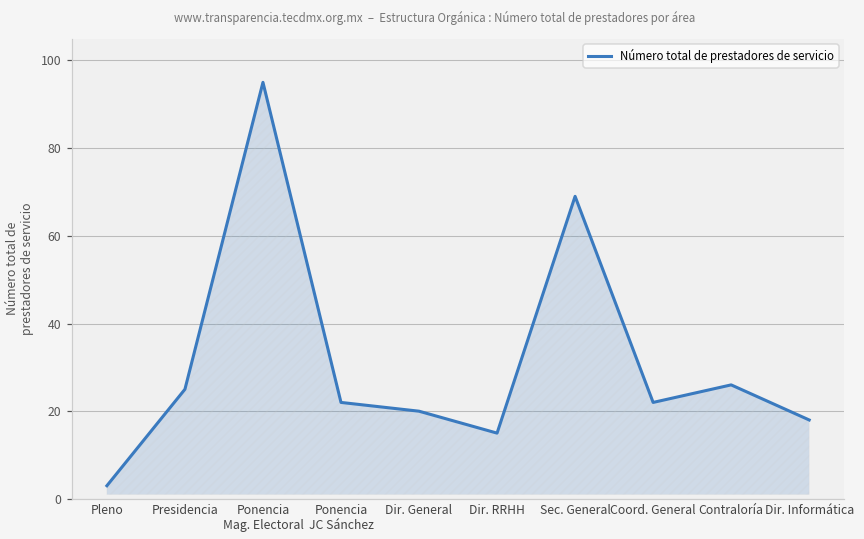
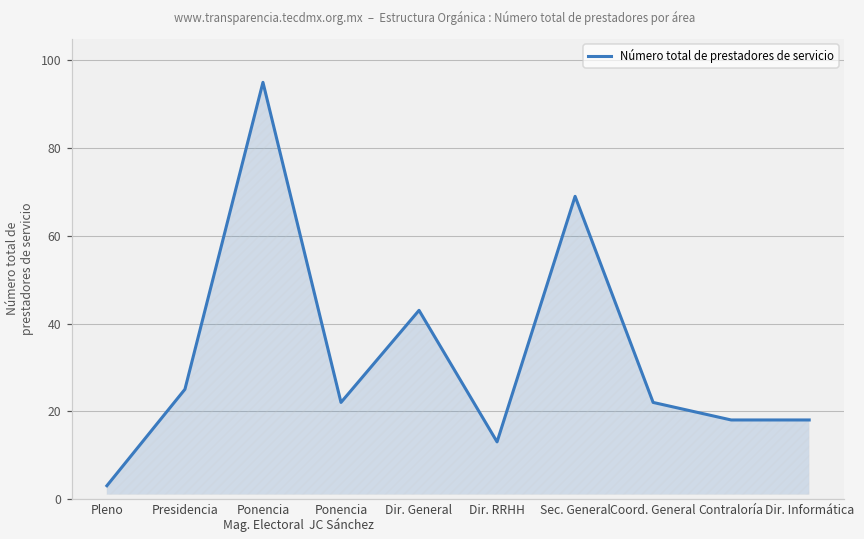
  {
    "Pleno": 3,
    "Presidencia": 25,
    "Ponencia Mag. Electoral": 95,
    "Ponencia JC Sánchez": 22,
-   "Dir. General": 20,
-   "Dir. RRHH": 15,
+   "Dir. General": 43,
+   "Dir. RRHH": 13,
    "Sec. General": 69,
    "Coord. General": 22,
-   "Contraloría": 26,
+   "Contraloría": 18,
    "Dir. Informática": 18
  }
